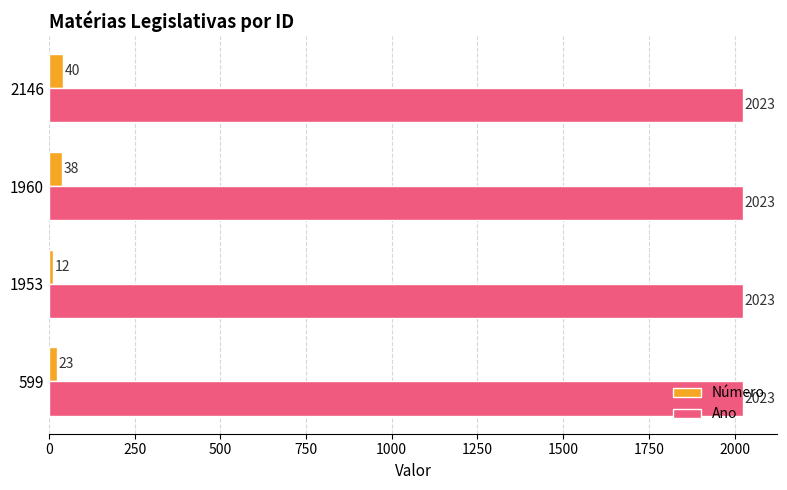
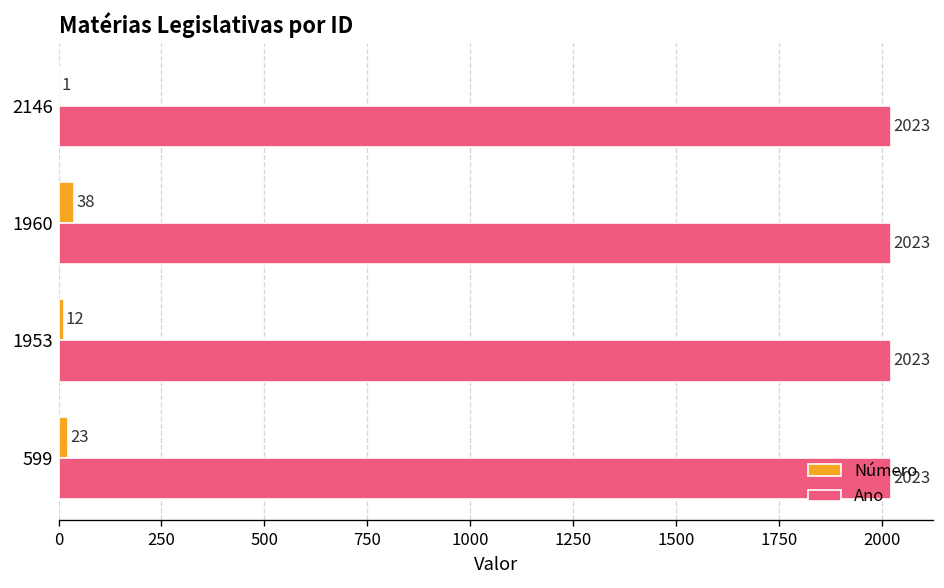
  {
    "Número": {
-     "2146": 40,
+     "2146": 1,
      "1960": 38,
      "1953": 12,
      "599": 23
    },
    "Ano": {
      "2146": 2023,
      "1960": 2023,
      "1953": 2023,
      "599": 2023
    }
  }
